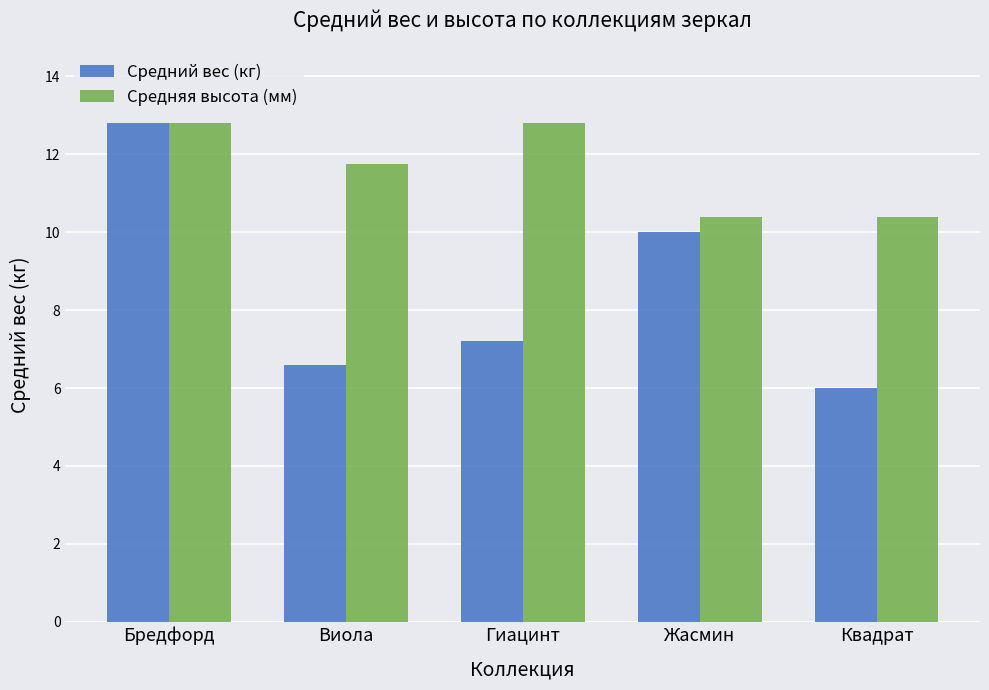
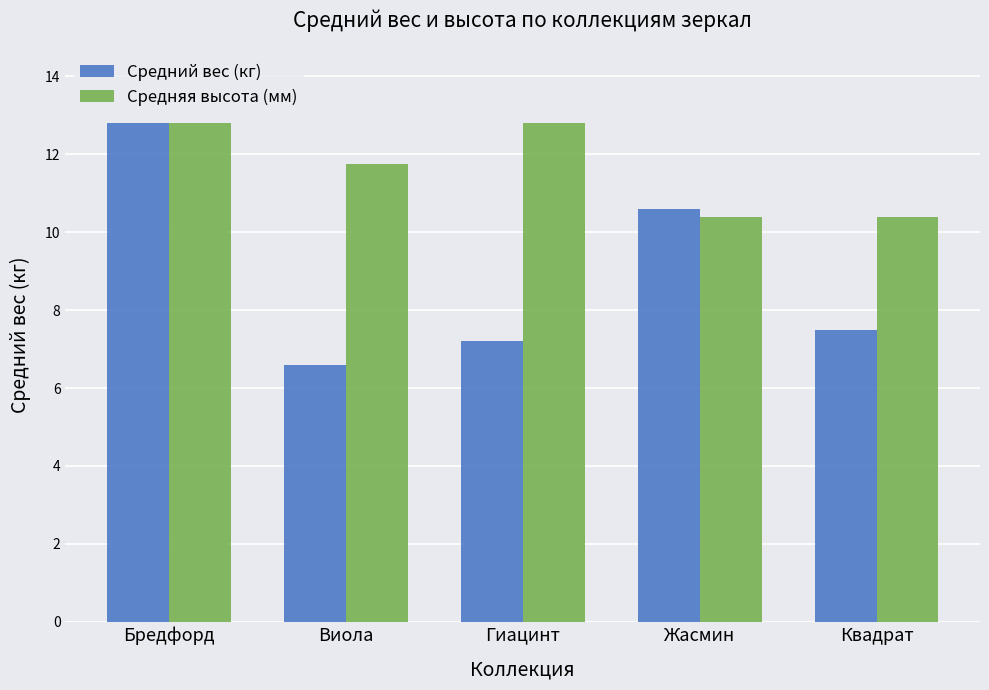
  {
    "Средний вес (кг)": {
      "Бредфорд": 12.8,
      "Виола": 6.6,
      "Гиацинт": 7.2,
-     "Жасмин": 10.0,
-     "Квадрат": 6.0
+     "Жасмин": 10.6,
+     "Квадрат": 7.5
    },
    "Средняя высота (мм)": {
      "Бредфорд": 12.8,
      "Виола": 11.8,
      "Гиацинт": 12.8,
      "Жасмин": 10.4,
      "Квадрат": 10.4
    }
  }
